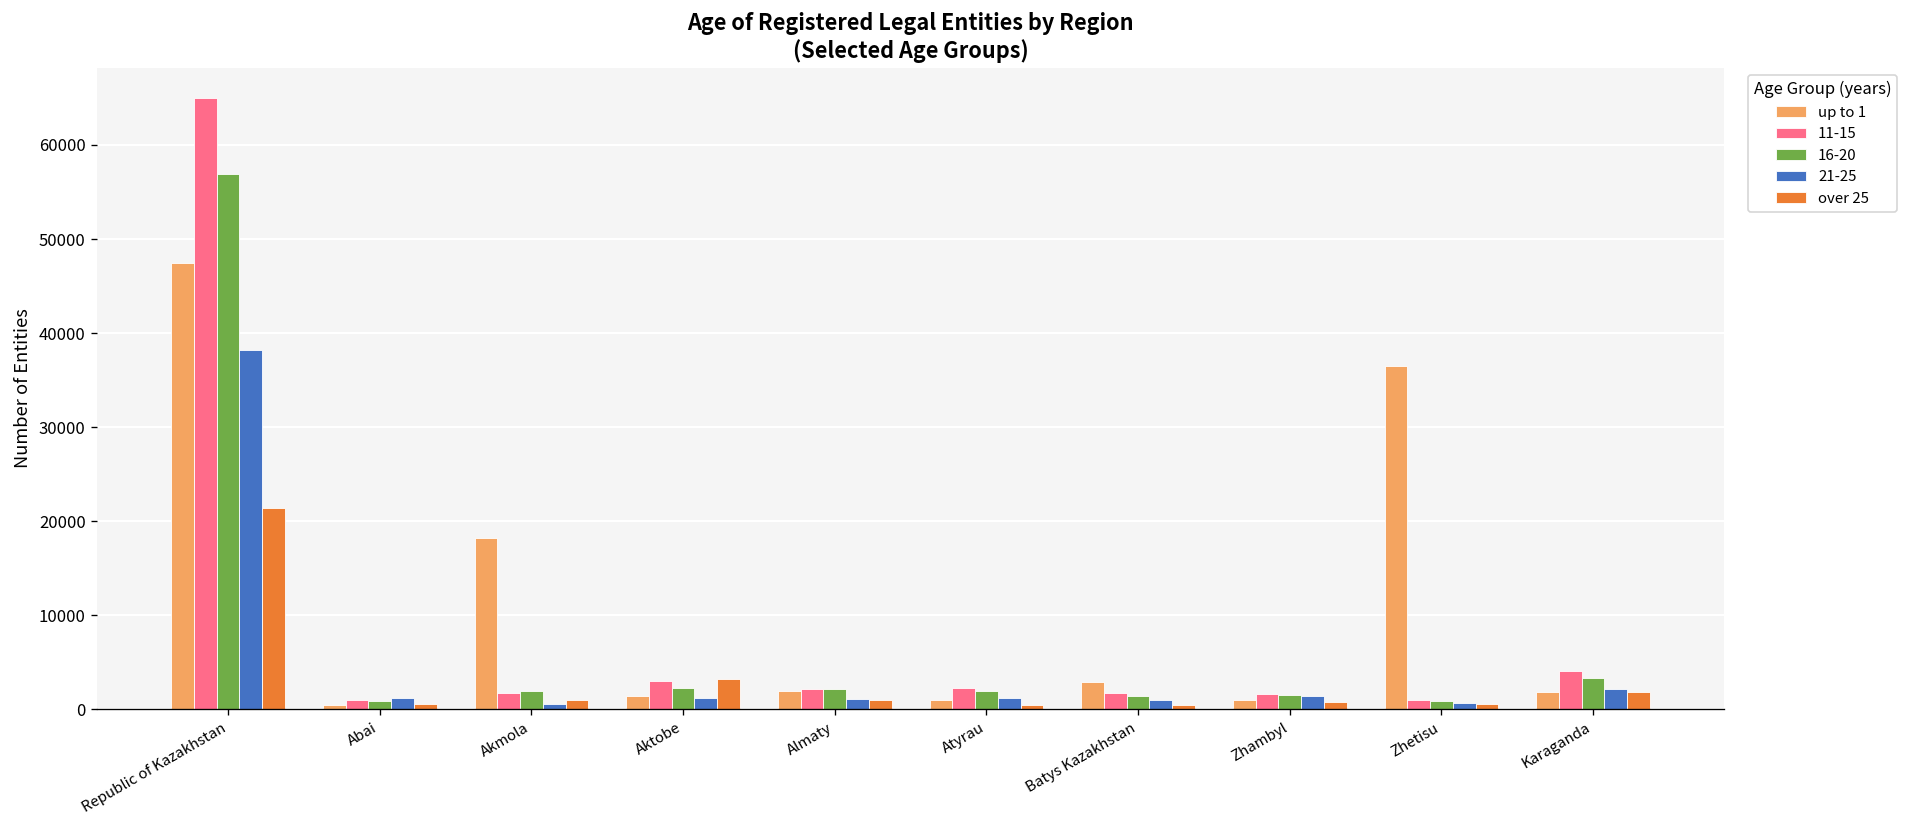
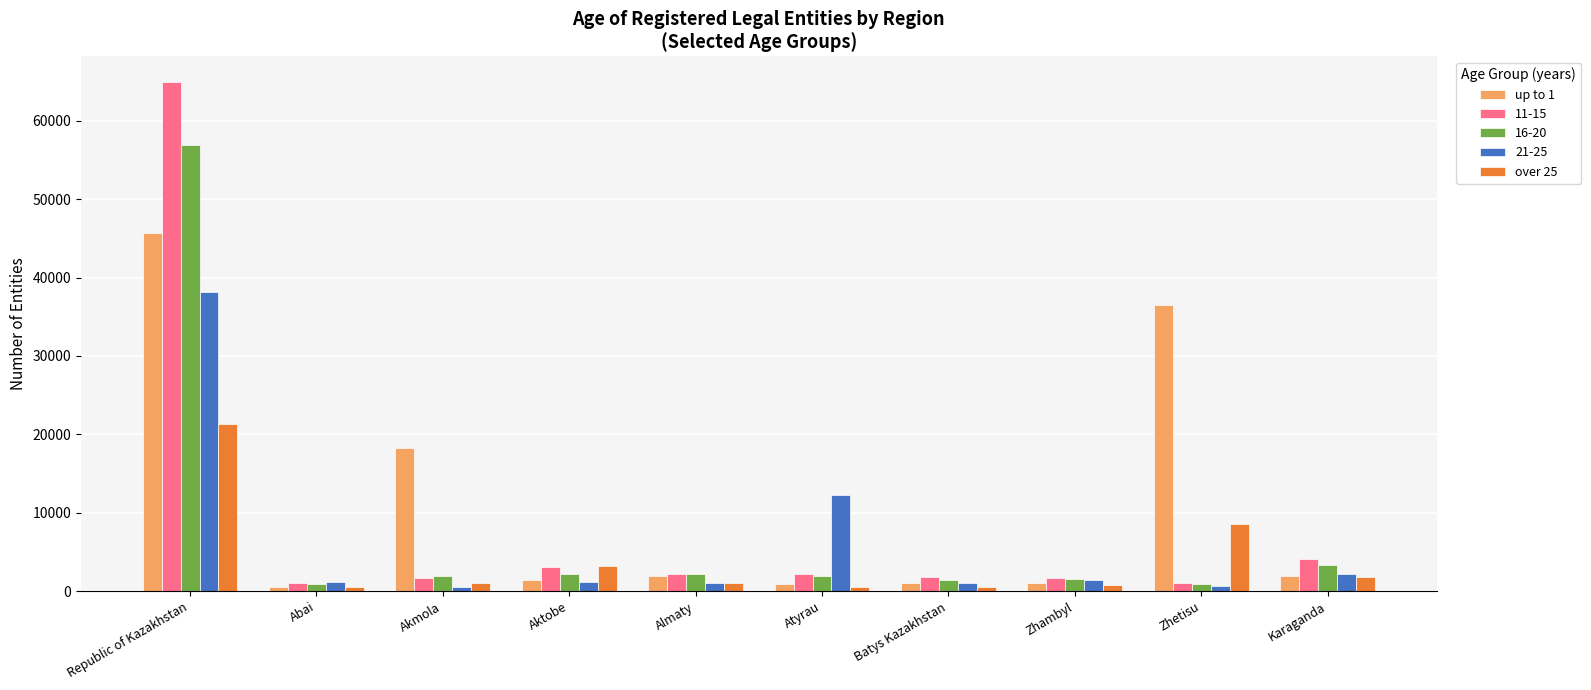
  {
    "up to 1": {
-     "Republic of Kazakhstan": 47000,
+     "Republic of Kazakhstan": 46000,
      "Abai": 1000,
      "Akmola": 18000,
      "Aktobe": 1000,
      "Almaty": 2000,
      "Atyrau": 1000,
-     "Batys Kazakhstan": 3000,
+     "Batys Kazakhstan": 1000,
      "Zhambyl": 1000,
      "Zhetisu": 37000,
      "Karaganda": 2000
    },
    "11-15": {
      "Republic of Kazakhstan": 65000,
      "Abai": 1000,
      "Akmola": 2000,
      "Aktobe": 3000,
      "Almaty": 2000,
      "Atyrau": 2000,
      "Batys Kazakhstan": 2000,
      "Zhambyl": 2000,
      "Zhetisu": 1000,
      "Karaganda": 4000
    },
    "16-20": {
      "Republic of Kazakhstan": 57000,
      "Abai": 1000,
      "Akmola": 2000,
      "Aktobe": 2000,
      "Almaty": 2000,
      "Atyrau": 2000,
      "Batys Kazakhstan": 1000,
      "Zhambyl": 2000,
      "Zhetisu": 1000,
      "Karaganda": 3000
    },
    "21-25": {
      "Republic of Kazakhstan": 38000,
      "Abai": 1000,
      "Akmola": 1000,
      "Aktobe": 1000,
      "Almaty": 1000,
-     "Atyrau": 1000,
+     "Atyrau": 12000,
      "Batys Kazakhstan": 1000,
      "Zhambyl": 1000,
      "Zhetisu": 1000,
      "Karaganda": 2000
    },
    "over 25": {
      "Republic of Kazakhstan": 21000,
      "Abai": 1000,
      "Akmola": 1000,
      "Aktobe": 3000,
      "Almaty": 1000,
      "Atyrau": 0,
      "Batys Kazakhstan": 1000,
      "Zhambyl": 1000,
-     "Zhetisu": 1000,
+     "Zhetisu": 9000,
      "Karaganda": 2000
    }
  }
